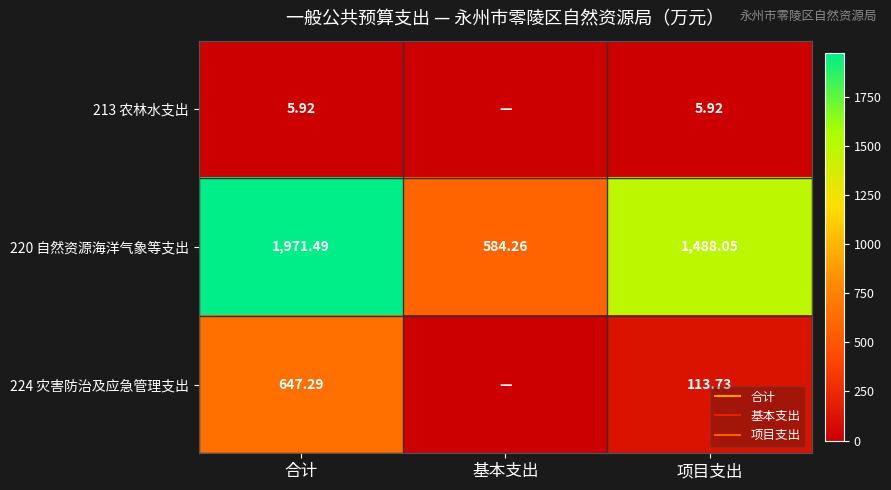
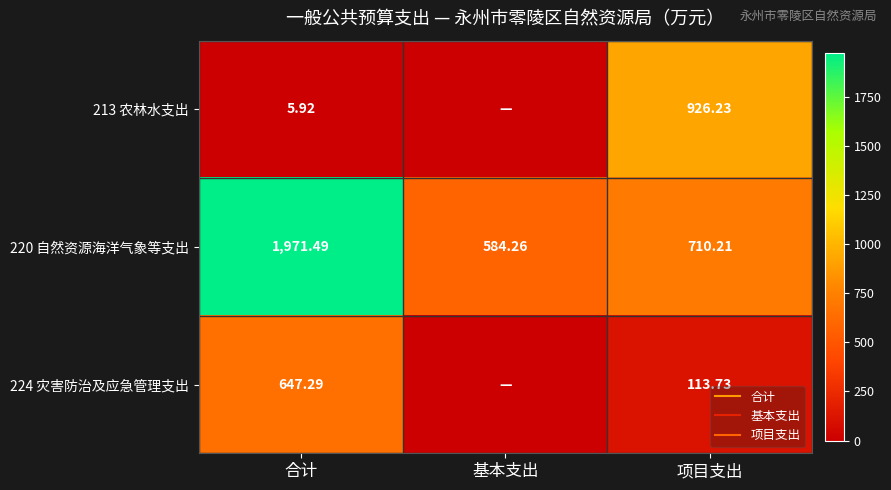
  {
    "213 农林水支出": {
      "合计": "5.92",
-     "项目支出": "5.92"
+     "项目支出": "926.23"
    },
    "220 自然资源海洋气象等支出": {
      "合计": "1,971.49",
      "基本支出": "584.26",
-     "项目支出": "1,488.05"
+     "项目支出": "710.21"
    },
    "224 灾害防治及应急管理支出": {
      "合计": "647.29"
    }
  }
